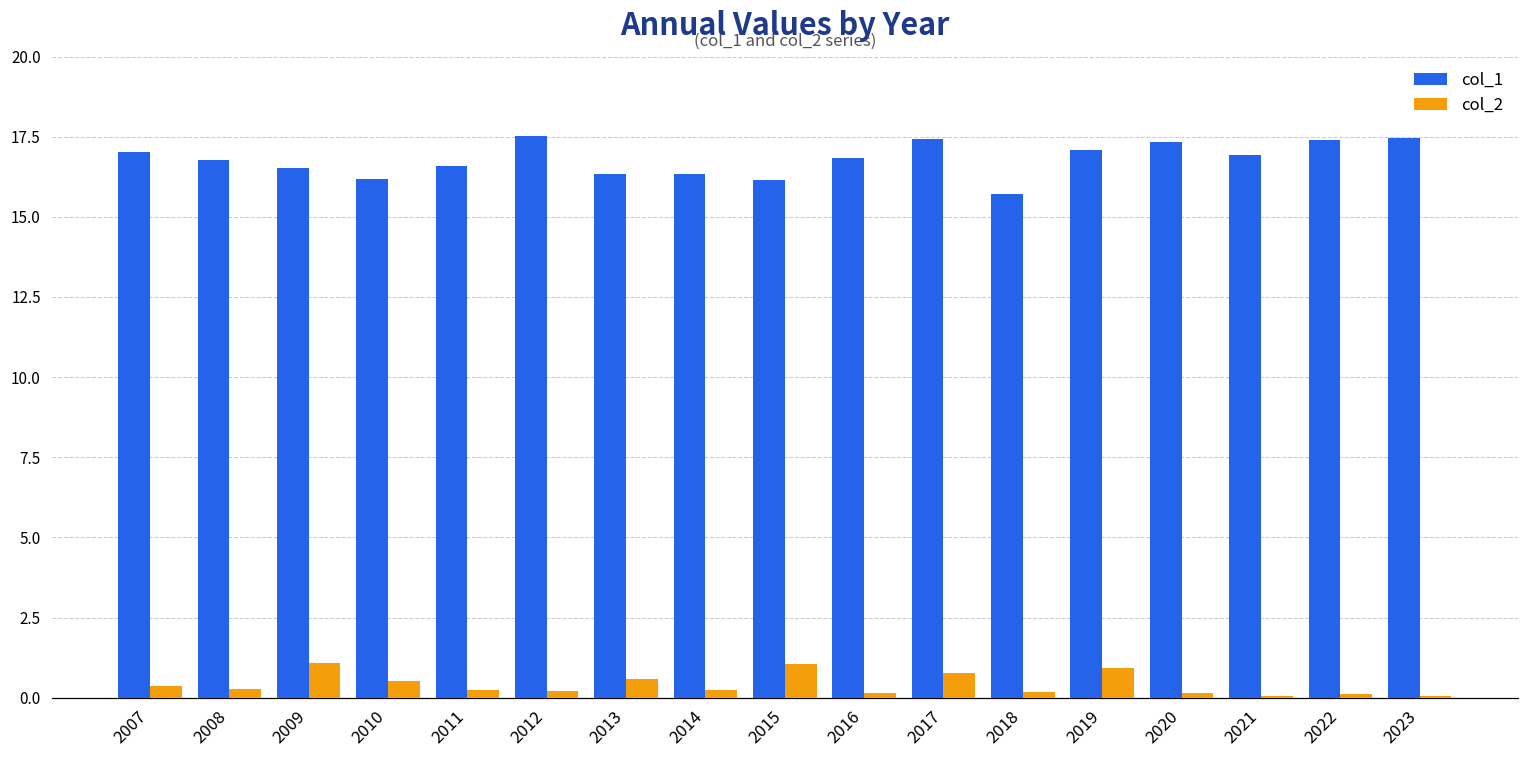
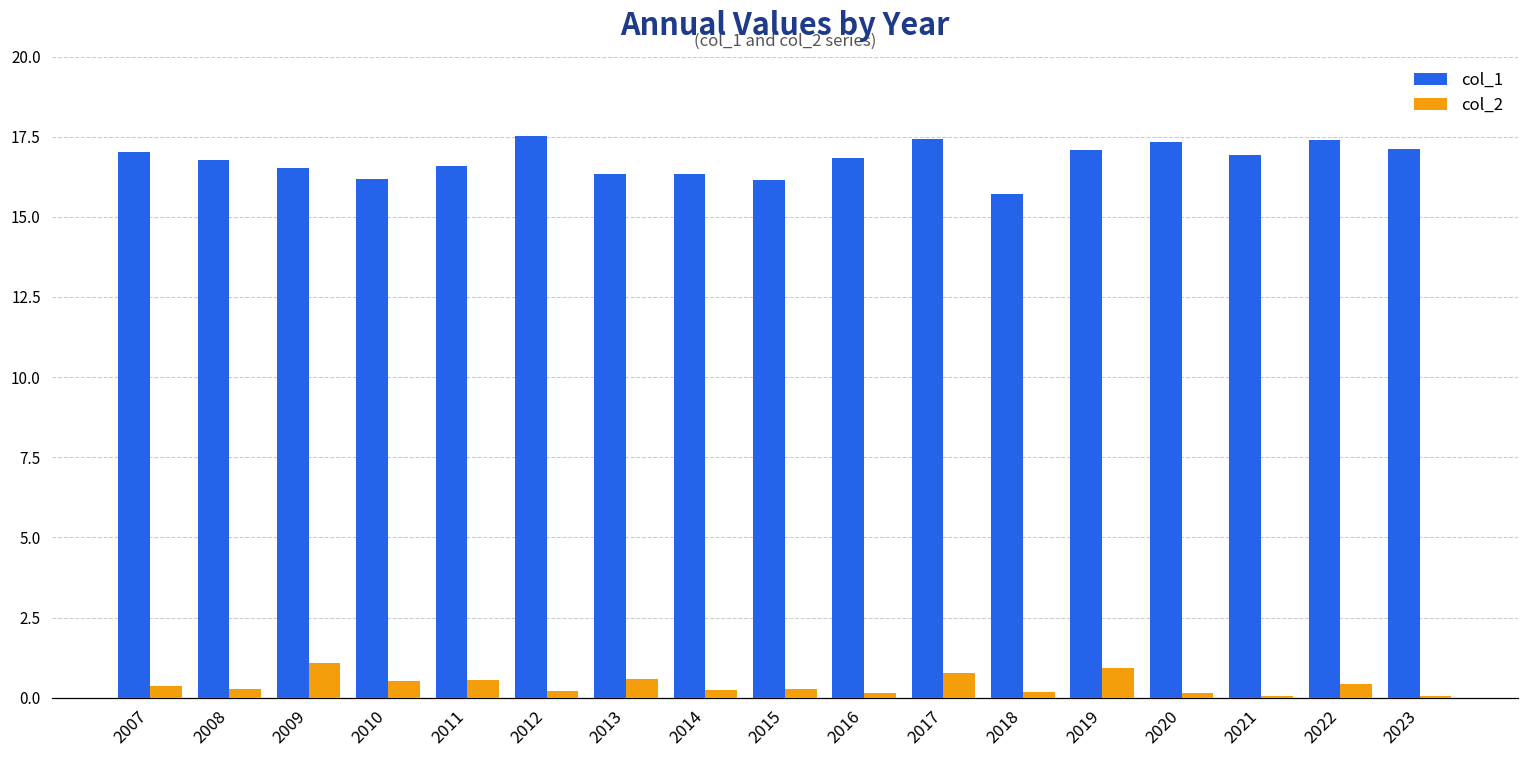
  {
    "col_1": {
      "2007": 17.0,
      "2008": 16.8,
      "2009": 16.5,
      "2010": 16.2,
      "2011": 16.6,
      "2012": 17.5,
      "2013": 16.3,
      "2014": 16.3,
      "2015": 16.2,
      "2016": 16.8,
      "2017": 17.4,
      "2018": 15.7,
      "2019": 17.1,
      "2020": 17.3,
      "2021": 16.9,
      "2022": 17.4,
-     "2023": 17.5
+     "2023": 17.1
    },
    "col_2": {
      "2007": 0.4,
      "2008": 0.3,
      "2009": 1.1,
      "2010": 0.5,
-     "2011": 0.2,
+     "2011": 0.5,
      "2012": 0.2,
      "2013": 0.6,
      "2014": 0.2,
-     "2015": 1.1,
+     "2015": 0.3,
      "2016": 0.2,
      "2017": 0.8,
      "2018": 0.2,
      "2019": 0.9,
      "2020": 0.1,
-     "2022": 0.1
+     "2022": 0.4
    }
  }
